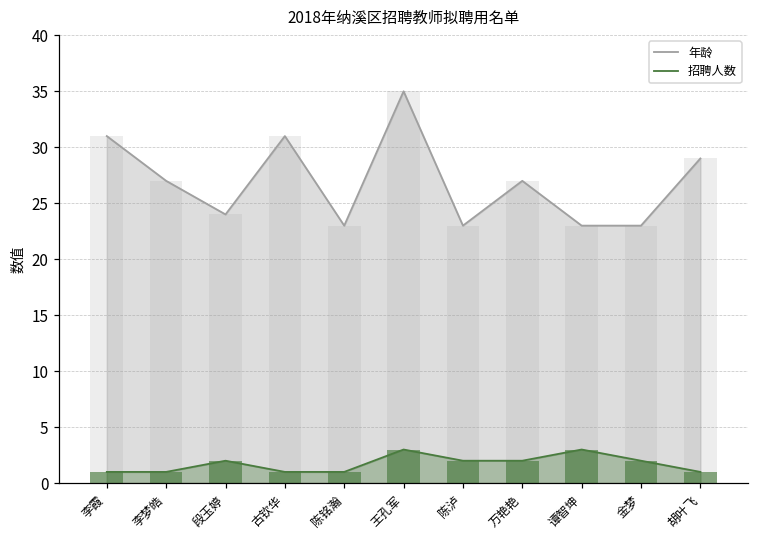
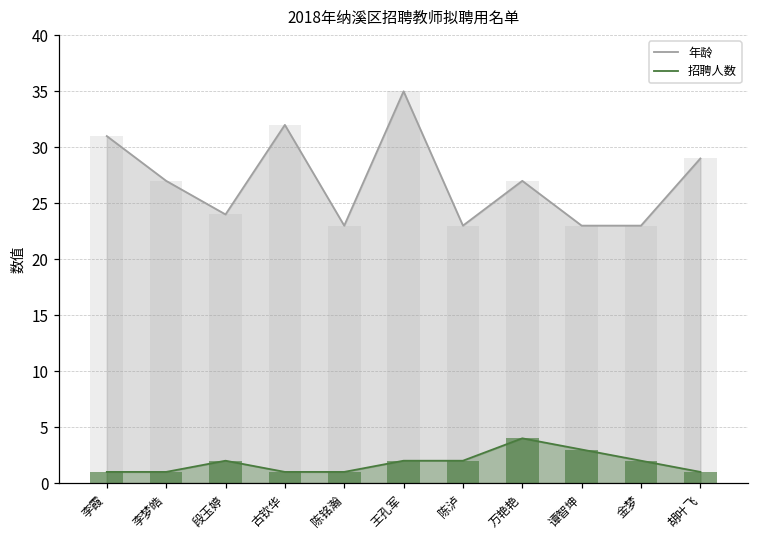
  {
    "年龄": {
      "李霞": 31,
      "李梦皓": 27,
      "段玉婷": 24,
-     "古钦华": 31,
+     "古钦华": 32,
      "陈铭瀚": 23,
      "王孔军": 35,
      "陈泸": 23,
      "万艳艳": 27,
      "谭智坤": 23,
      "金梦": 23,
      "胡叶飞": 29
    },
    "招聘人数": {
      "李霞": 1,
      "李梦皓": 1,
      "段玉婷": 2,
      "古钦华": 1,
      "陈铭瀚": 1,
-     "王孔军": 3,
+     "王孔军": 2,
      "陈泸": 2,
-     "万艳艳": 2,
+     "万艳艳": 4,
      "谭智坤": 3,
      "金梦": 2,
      "胡叶飞": 1
    }
  }
